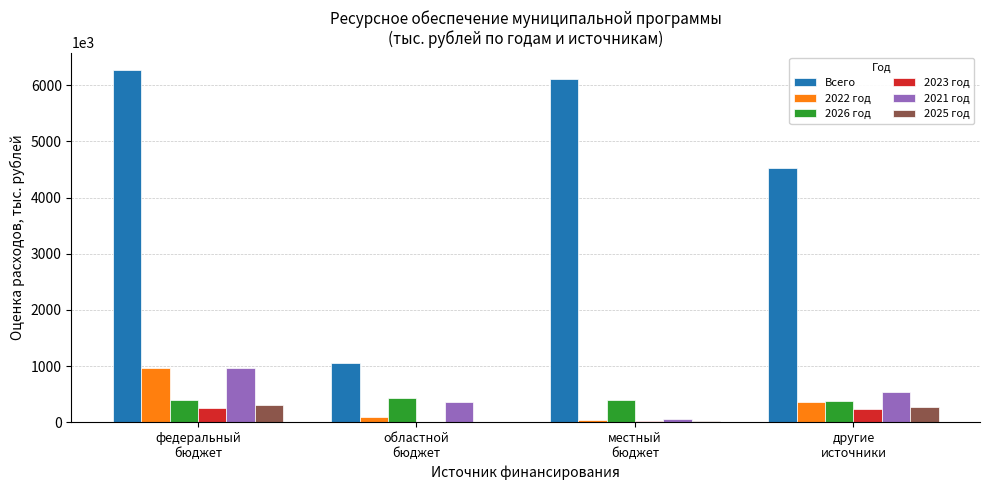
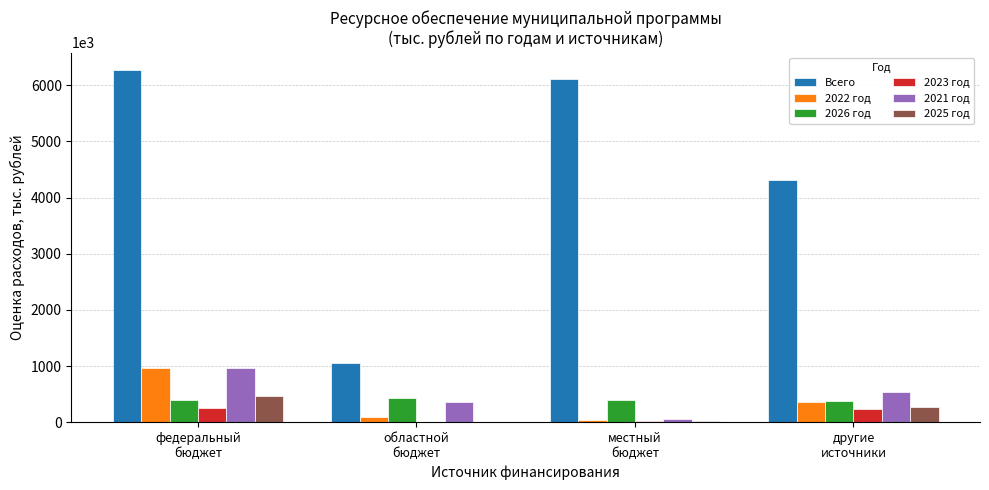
  {
    "Всего": {
      "федеральный бюджет": 6300000,
      "областной бюджет": 1100000,
      "местный бюджет": 6100000,
-     "другие источники": 4500000
+     "другие источники": 4300000
    },
    "2022 год": {
      "федеральный бюджет": 1000000,
      "областной бюджет": 100000,
      "местный бюджет": 0,
      "другие источники": 400000
    },
    "2026 год": {
      "федеральный бюджет": 400000,
      "областной бюджет": 400000,
      "местный бюджет": 400000,
      "другие источники": 400000
    },
    "2023 год": {
      "федеральный бюджет": 300000,
      "областной бюджет": 0,
      "другие источники": 200000
    },
    "2021 год": {
      "федеральный бюджет": 1000000,
      "областной бюджет": 400000,
      "местный бюджет": 100000,
      "другие источники": 500000
    },
    "2025 год": {
-     "федеральный бюджет": 300000,
+     "федеральный бюджет": 500000,
      "областной бюджет": 0,
      "другие источники": 300000
    }
  }
